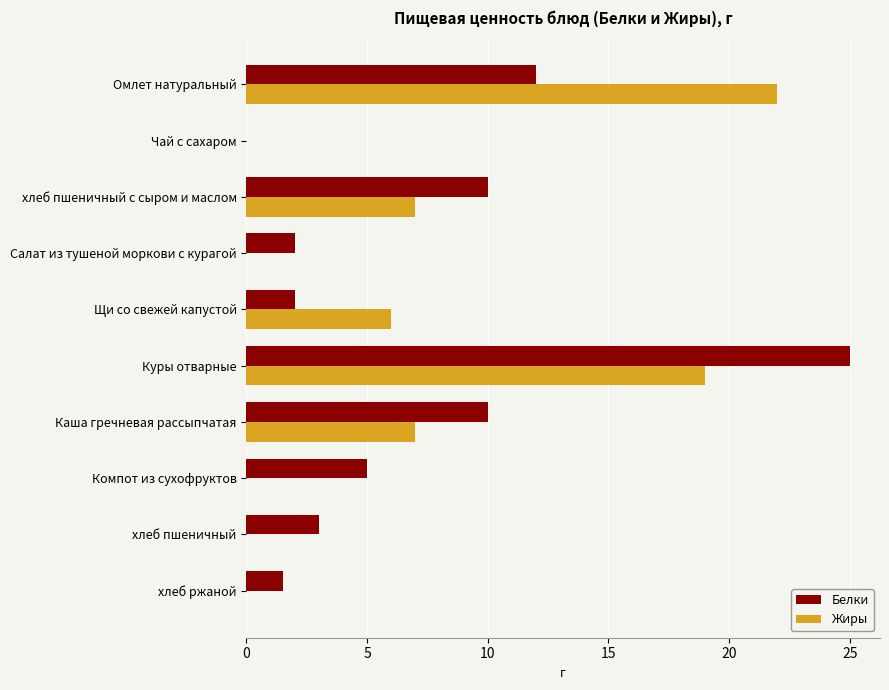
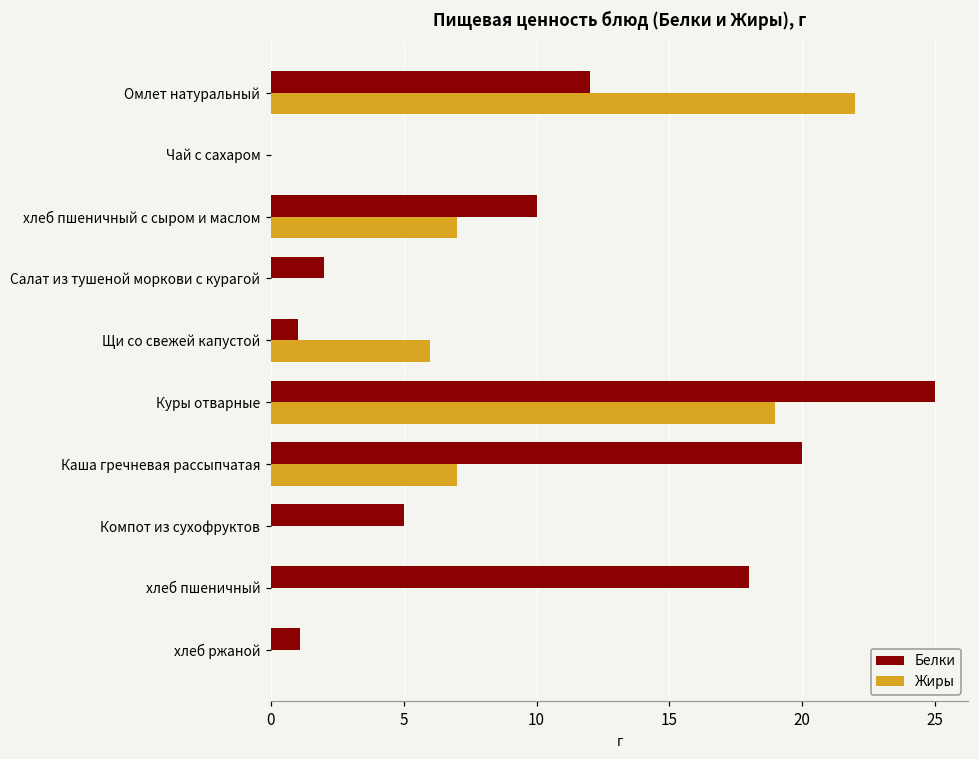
  {
    "Белки": {
      "Омлет натуральный": 12.0,
      "Чай с сахаром": 0.0,
      "хлеб пшеничный с сыром и маслом": 10.0,
      "Салат из тушеной моркови с курагой": 2.0,
-     "Щи со свежей капустой": 2,
+     "Щи со свежей капустой": 1,
      "Куры отварные": 25.0,
-     "Каша гречневая рассыпчатая": 10,
+     "Каша гречневая рассыпчатая": 20,
      "Компот из сухофруктов": 5.0,
-     "хлеб пшеничный": 3,
-     "хлеб ржаной": 1.5
+     "хлеб пшеничный": 18,
+     "хлеб ржаной": 1.1
    },
    "Жиры": {
      "Омлет натуральный": 22.0,
      "Чай с сахаром": 0.0,
      "хлеб пшеничный с сыром и маслом": 7.0,
      "Салат из тушеной моркови с курагой": 0.0,
      "Щи со свежей капустой": 6.0,
      "Куры отварные": 19.0,
      "Каша гречневая рассыпчатая": 7.0,
      "Компот из сухофруктов": 0.0,
      "хлеб пшеничный": 0.0,
      "хлеб ржаной": 0.0
    }
  }
